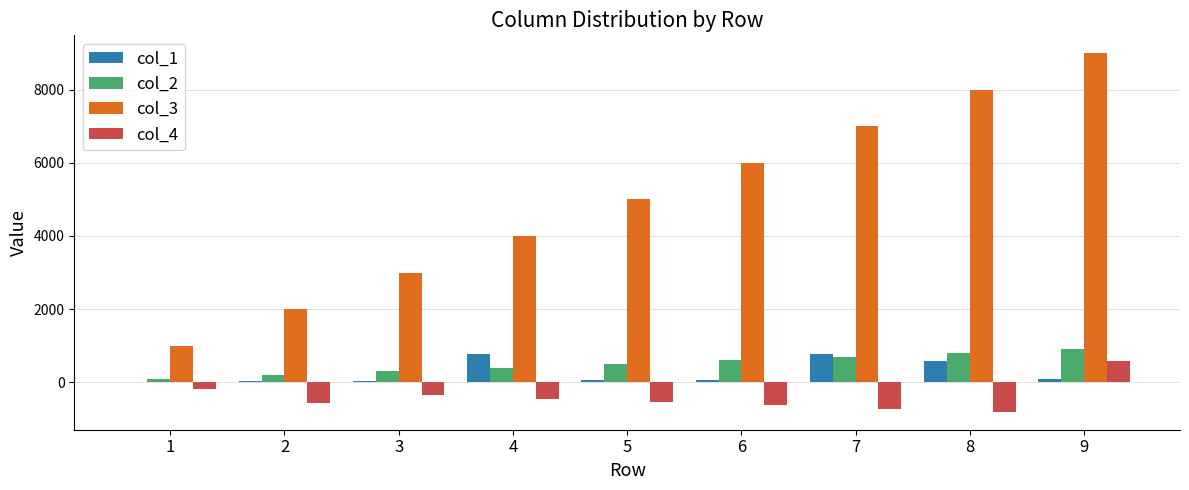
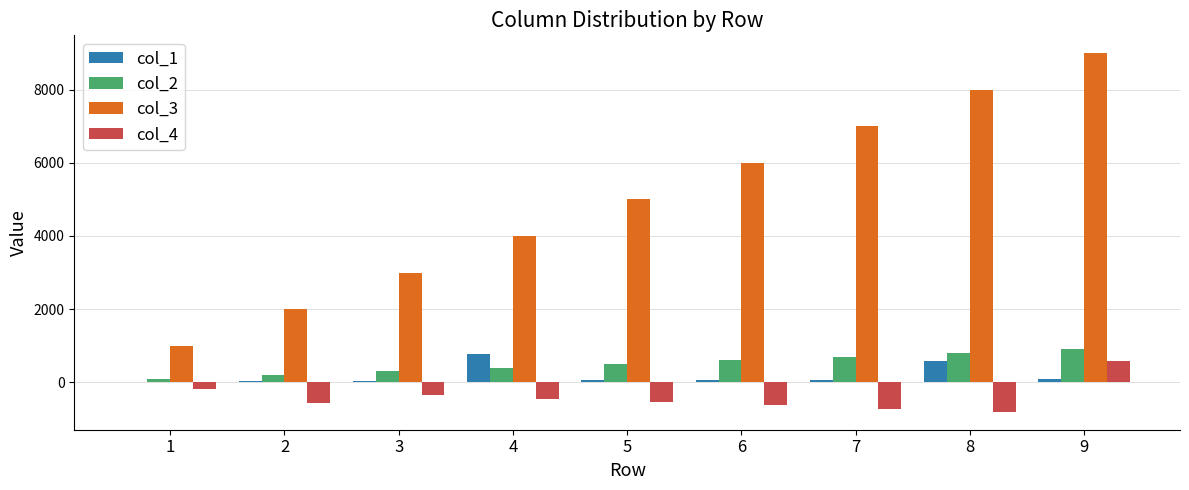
  {
    "col_1": {
      "4": 800,
-     "7": 800,
+     "7": 100,
      "8": 600,
      "9": 100
    },
    "col_2": {
      "1": 100,
      "2": 200,
      "3": 300,
      "4": 400,
      "5": 500,
      "6": 600,
      "7": 700,
      "8": 800,
      "9": 900
    },
    "col_3": {
      "1": 1000,
      "2": 2000,
      "3": 3000,
      "4": 4000,
      "5": 5000,
      "6": 6000,
      "7": 7000,
      "8": 8000,
      "9": 9000
    },
    "col_4": {
      "1": -200,
      "2": -600,
      "3": -400,
      "4": -500,
      "5": -500,
      "6": -600,
      "7": -700,
      "8": -800,
      "9": 600
    }
  }
